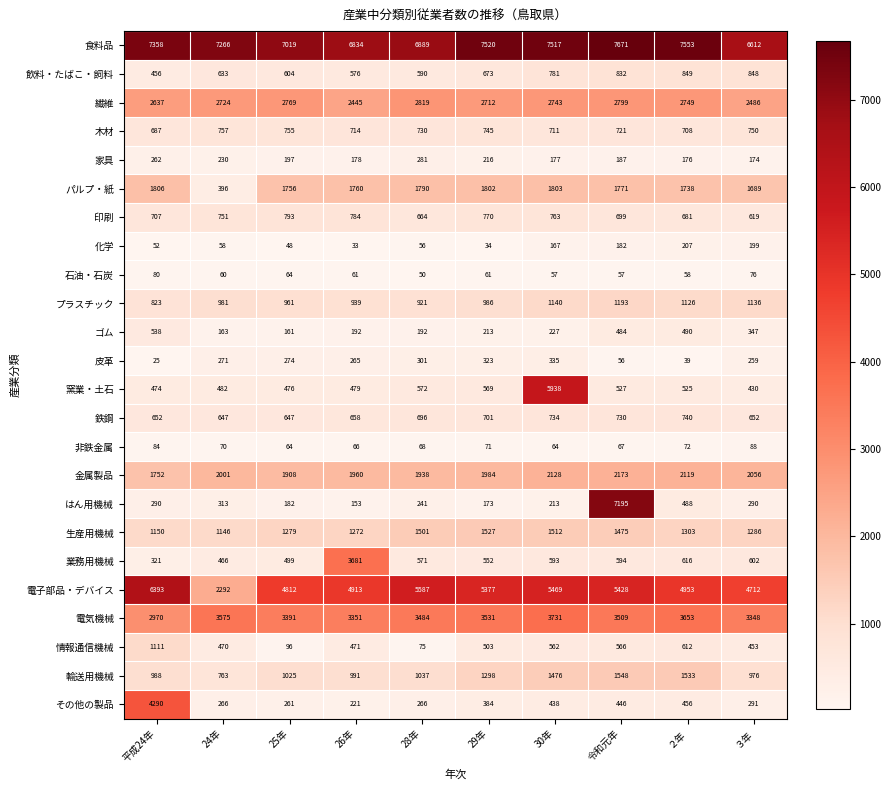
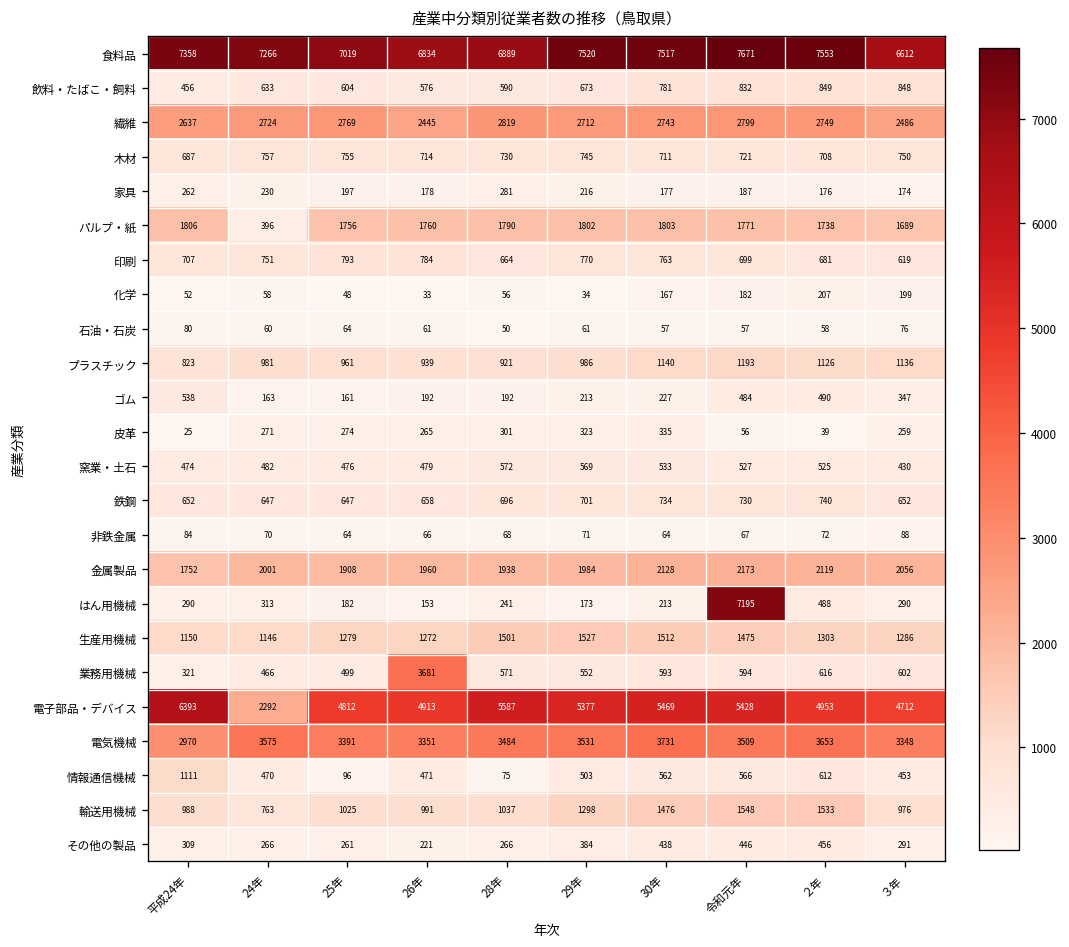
  {
    "窯業・土石": {
      "平成24年": 474,
      "24年": 482,
      "25年": 476,
      "26年": 479,
      "28年": 572,
      "29年": 569,
-     "30年": 5938,
+     "30年": 533,
      "令和元年": 527,
      "２年": 525,
      "３年": 430
    },
    "その他の製品": {
-     "平成24年": 4290,
+     "平成24年": 309,
      "24年": 266,
      "25年": 261,
      "26年": 221,
      "28年": 266,
      "29年": 384,
      "30年": 438,
      "令和元年": 446,
      "２年": 456,
      "３年": 291
    }
  }
